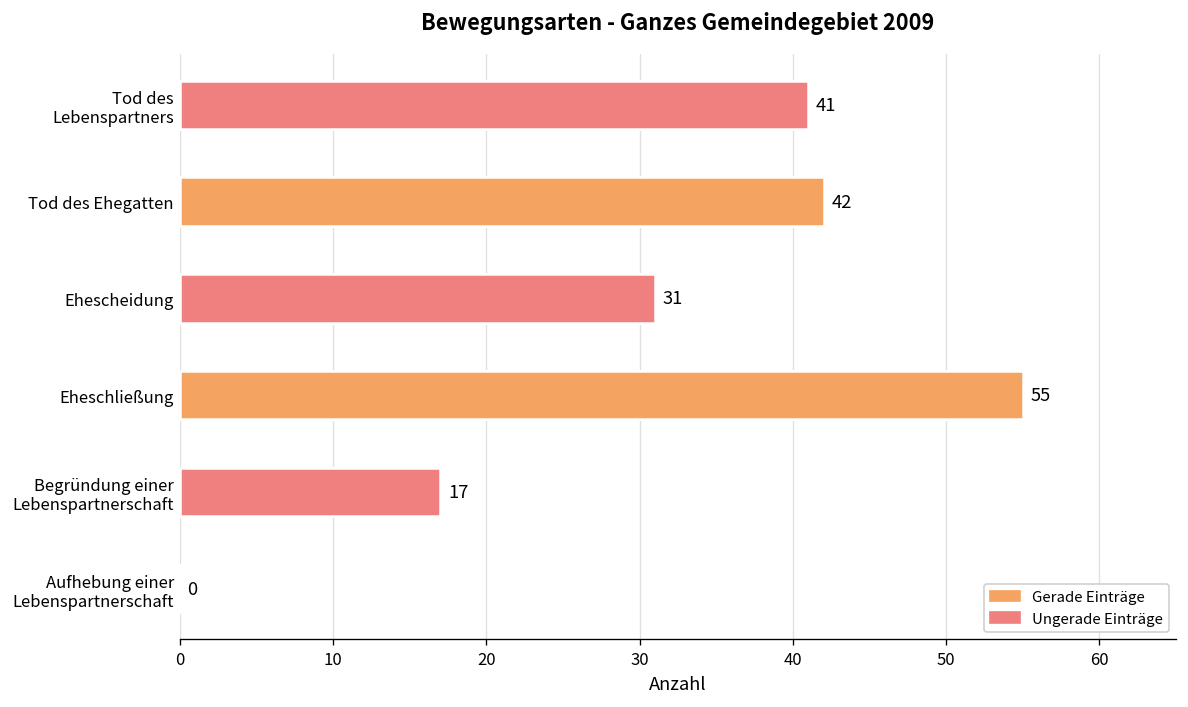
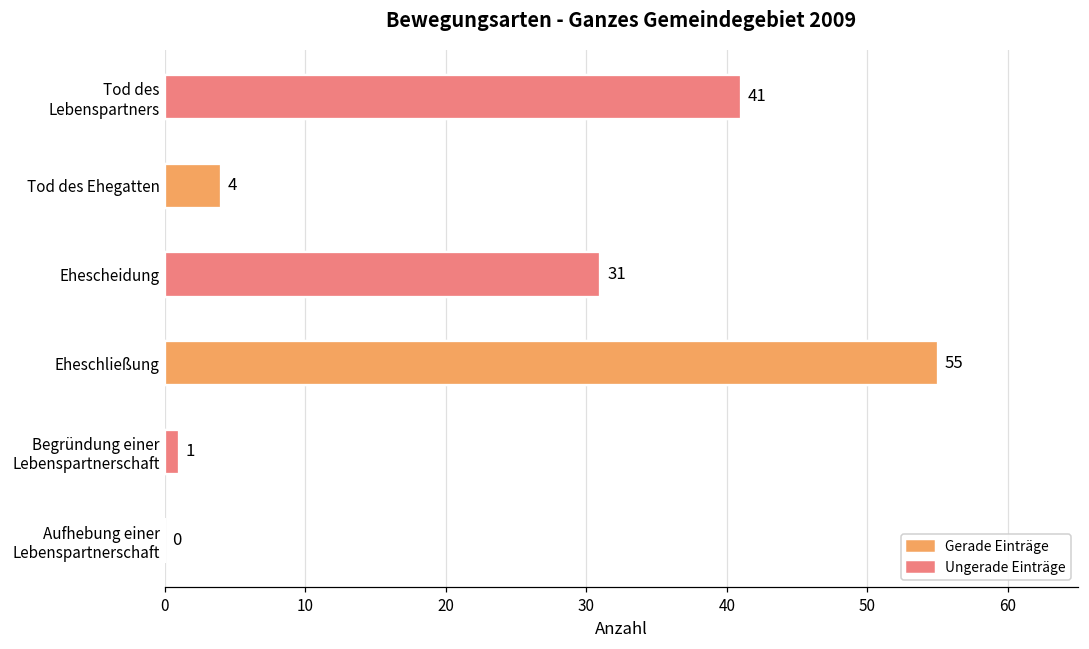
  {
    "Tod des Lebenspartners": 41,
-   "Tod des Ehegatten": 42,
+   "Tod des Ehegatten": 4,
    "Ehescheidung": 31,
    "Eheschließung": 55,
-   "Begründung einer Lebenspartnerschaft": 17,
+   "Begründung einer Lebenspartnerschaft": 1,
    "Aufhebung einer Lebenspartnerschaft": 0
  }
